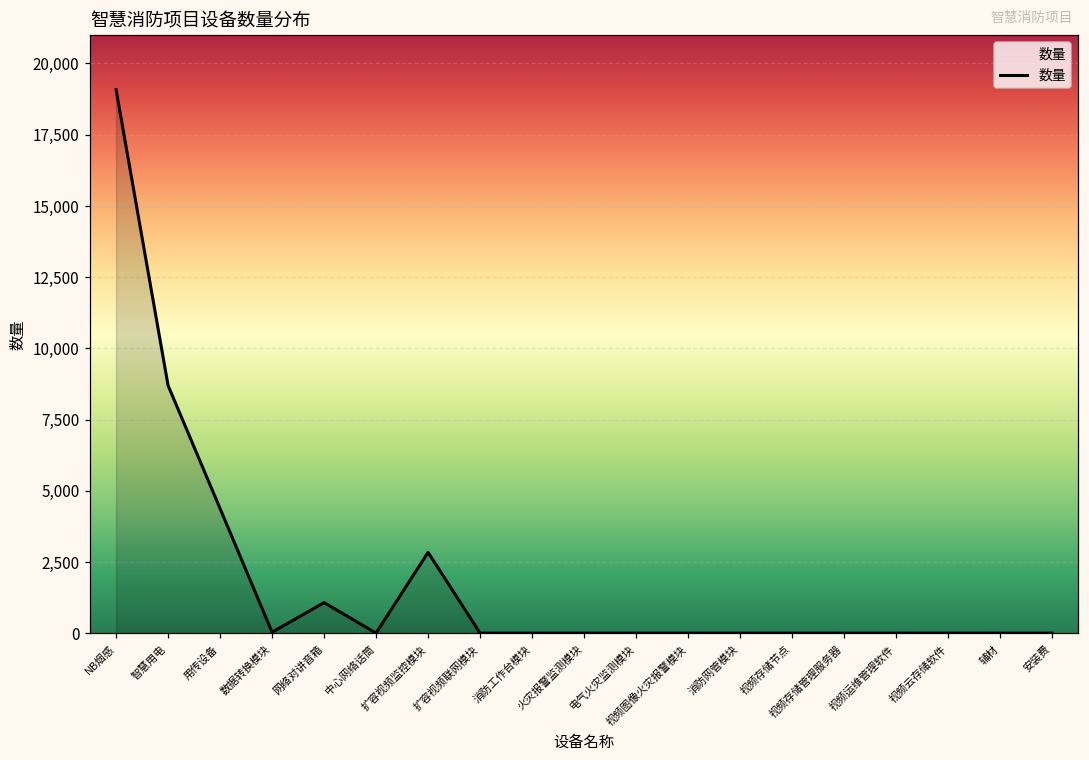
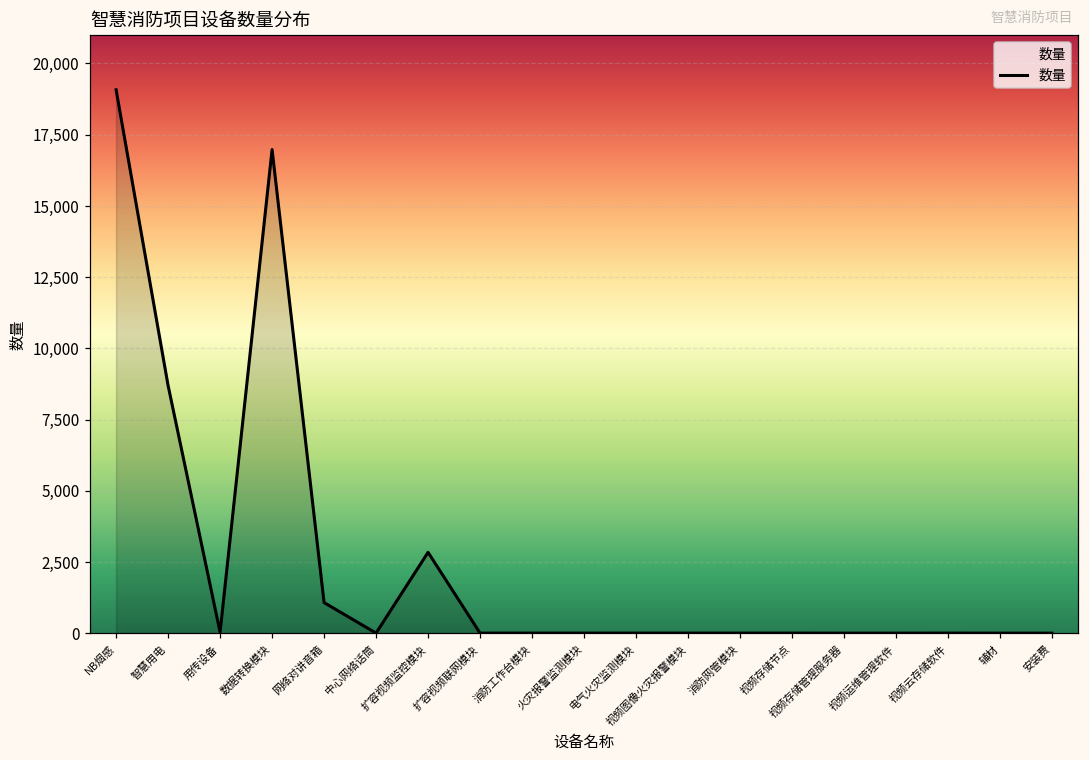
  {
    "NB烟感": "19,100",
    "智慧用电": "8,700",
-   "用传设备": "4,400",
-   "数据转换模块": "0",
+   "用传设备": "0",
+   "数据转换模块": "17,000",
    "网络对讲音箱": "1,100",
    "中心网络话筒": "0",
    "扩容视频监控模块": "2,800",
    "扩容视频联网模块": "0",
    "消防工作台模块": "0",
    "火灾报警监测模块": "0",
    "电气火灾监测模块": "0",
    "视频图像火灾报警模块": "0",
    "消防网管模块": "0",
    "视频存储节点": "0",
    "视频存储管理服务器": "0",
    "视频运维管理软件": "0",
    "视频云存储软件": "0",
    "辅材": "0",
    "安装费": "0"
  }
